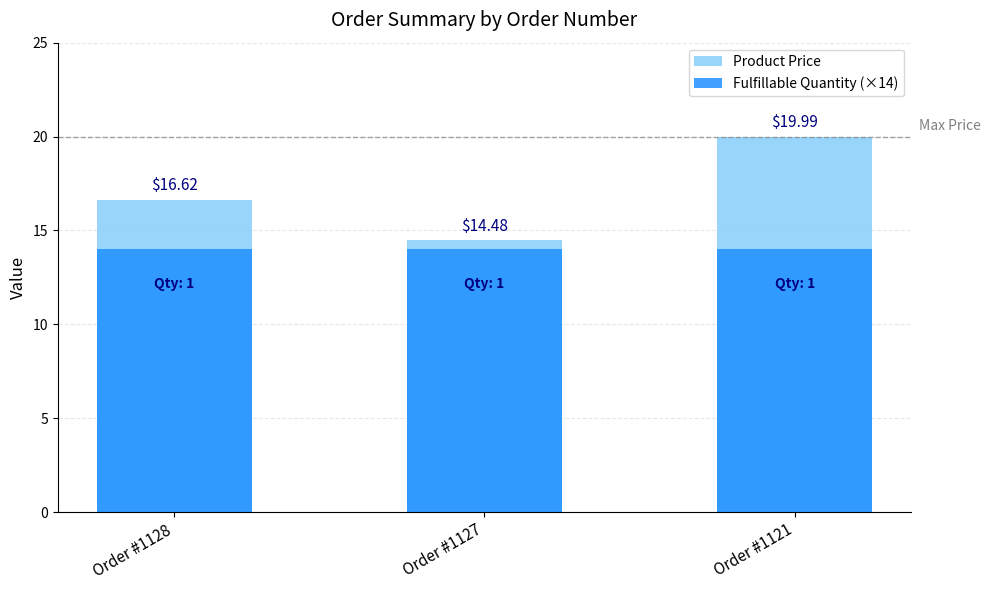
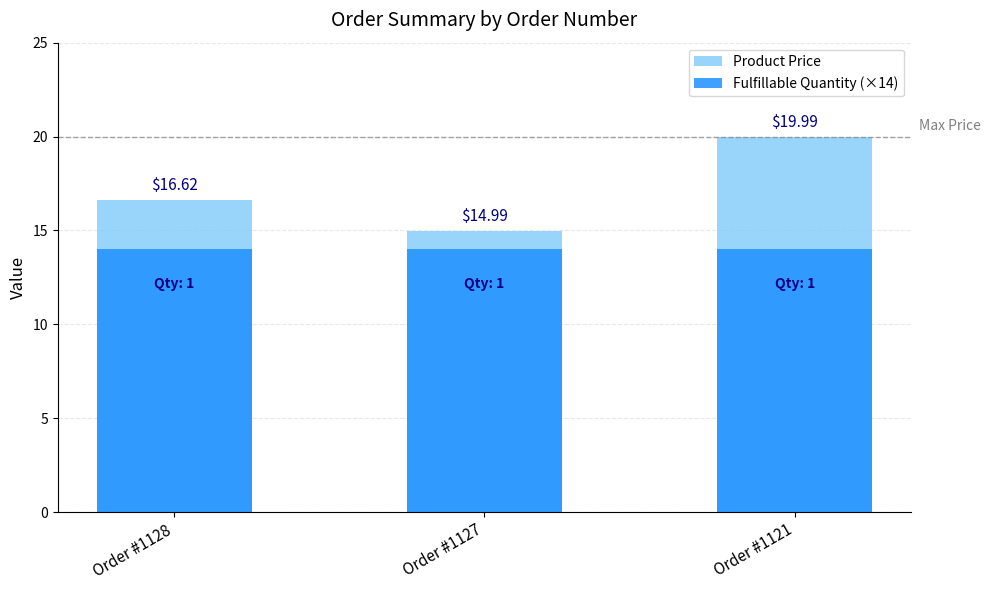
  {
    "Product Price": {
      "Order #1128": "$16.62",
-     "Order #1127": "$14.48",
+     "Order #1127": "$14.99",
      "Order #1121": "$19.99"
    }
  }
